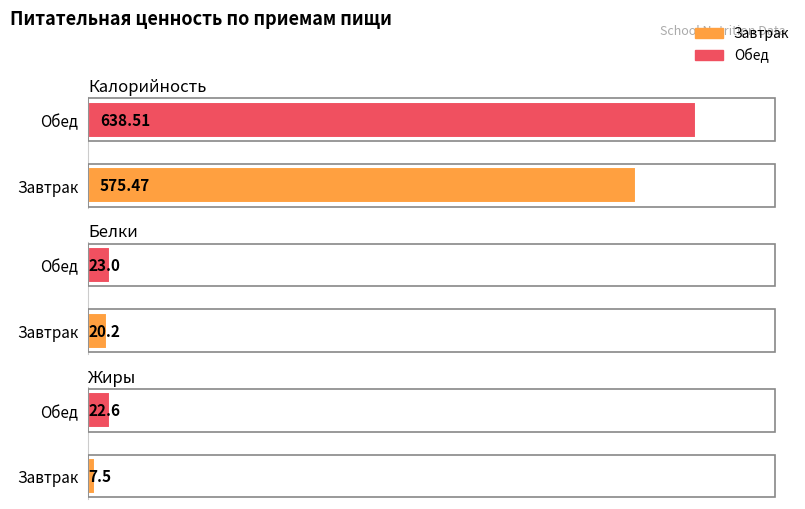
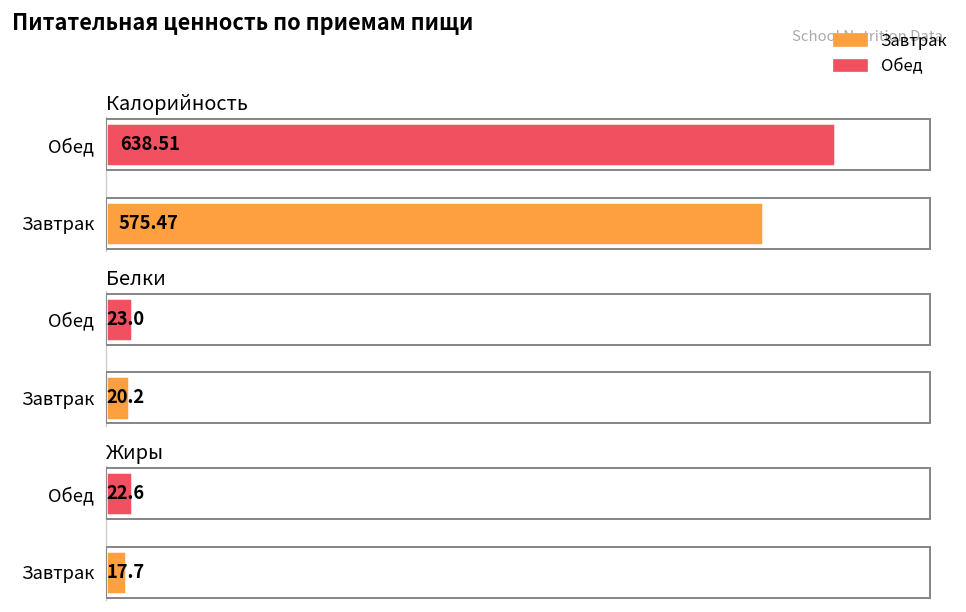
  {
    "Калорийность": {
      "Обед": 638.51,
      "Завтрак": 575.47
    },
    "Белки": {
      "Обед": 23.0,
      "Завтрак": 20.2
    },
    "Жиры": {
      "Обед": 22.6,
-     "Завтрак": 7.5
+     "Завтрак": 17.7
    }
  }
